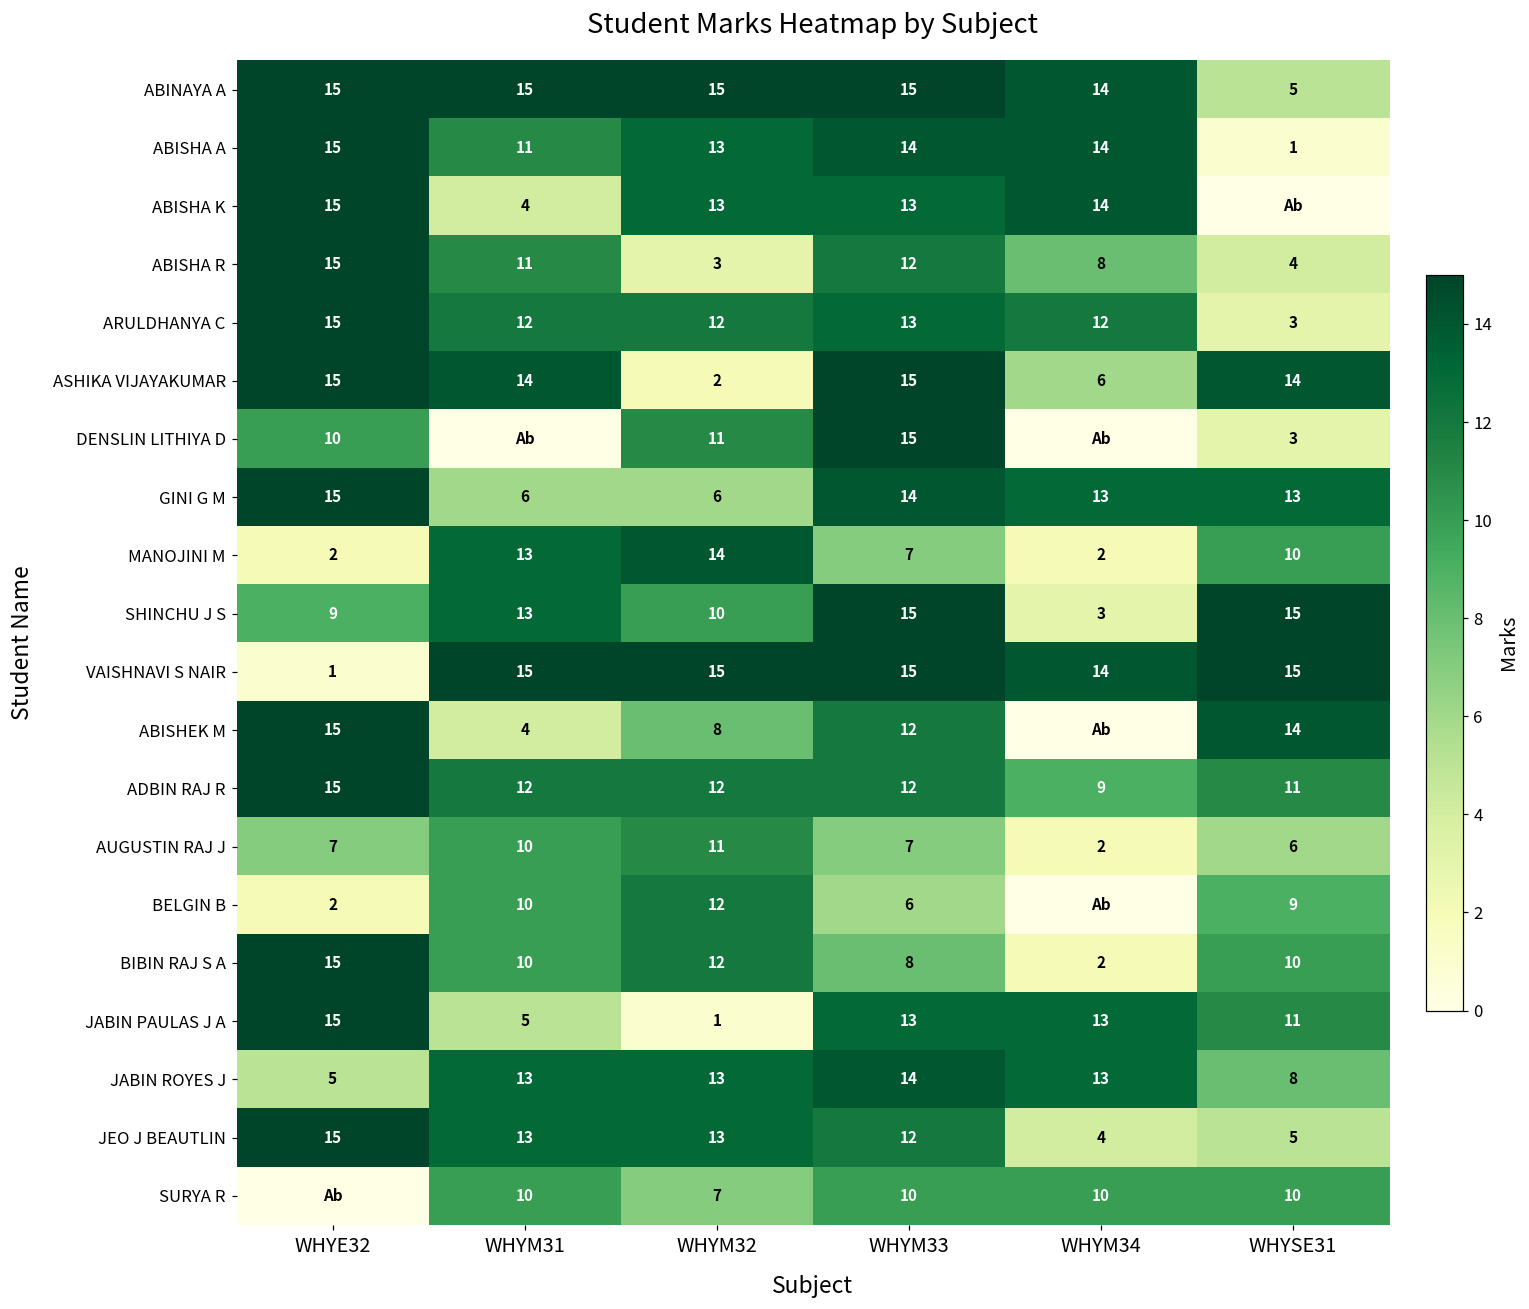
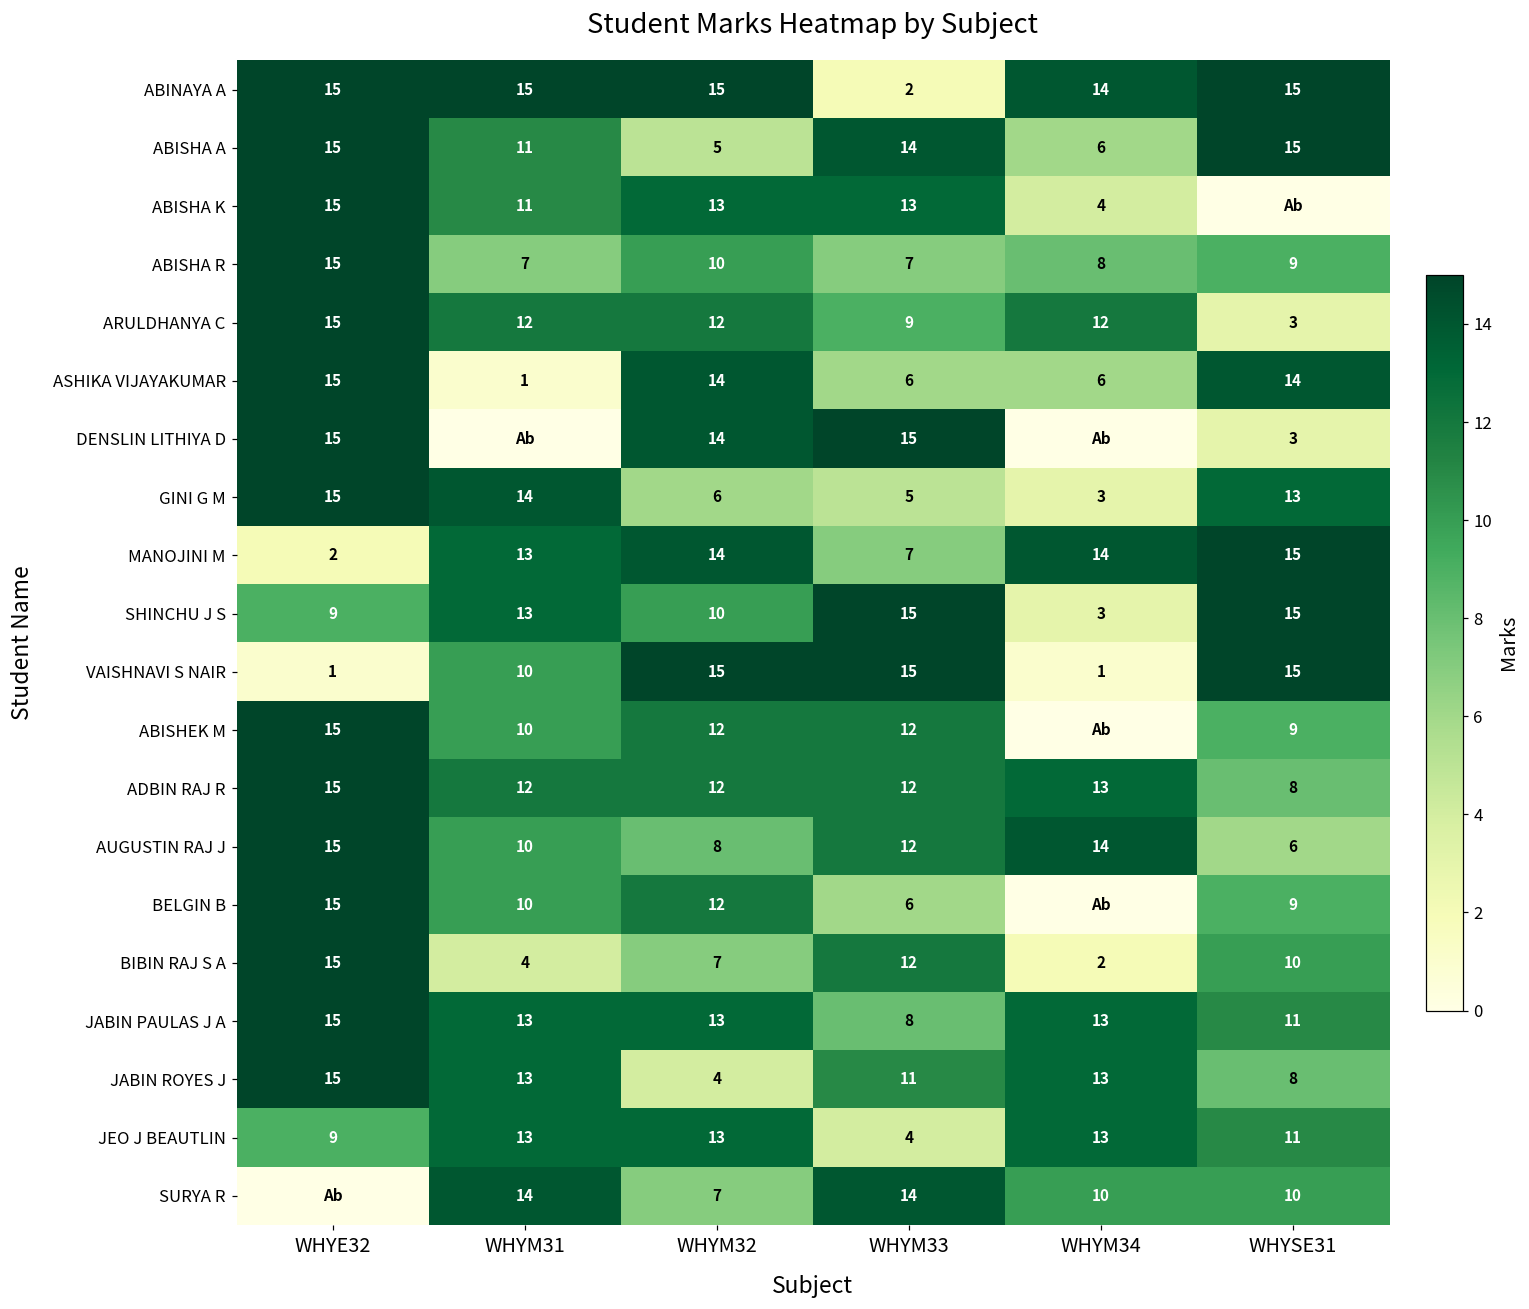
  {
    "ABINAYA A": {
      "WHYE32": 15,
      "WHYM31": 15,
      "WHYM32": 15,
-     "WHYM33": 15,
+     "WHYM33": 2,
      "WHYM34": 14,
-     "WHYSE31": 5
+     "WHYSE31": 15
    },
    "ABISHA A": {
      "WHYE32": 15,
      "WHYM31": 11,
-     "WHYM32": 13,
+     "WHYM32": 5,
      "WHYM33": 14,
-     "WHYM34": 14,
-     "WHYSE31": 1
+     "WHYM34": 6,
+     "WHYSE31": 15
    },
    "ABISHA K": {
      "WHYE32": 15,
-     "WHYM31": 4,
+     "WHYM31": 11,
      "WHYM32": 13,
      "WHYM33": 13,
-     "WHYM34": 14
+     "WHYM34": 4
    },
    "ABISHA R": {
      "WHYE32": 15,
-     "WHYM31": 11,
-     "WHYM32": 3,
-     "WHYM33": 12,
+     "WHYM31": 7,
+     "WHYM32": 10,
+     "WHYM33": 7,
      "WHYM34": 8,
-     "WHYSE31": 4
+     "WHYSE31": 9
    },
    "ARULDHANYA C": {
      "WHYE32": 15,
      "WHYM31": 12,
      "WHYM32": 12,
-     "WHYM33": 13,
+     "WHYM33": 9,
      "WHYM34": 12,
      "WHYSE31": 3
    },
    "ASHIKA VIJAYAKUMAR": {
      "WHYE32": 15,
-     "WHYM31": 14,
-     "WHYM32": 2,
-     "WHYM33": 15,
+     "WHYM31": 1,
+     "WHYM32": 14,
+     "WHYM33": 6,
      "WHYM34": 6,
      "WHYSE31": 14
    },
    "DENSLIN LITHIYA D": {
-     "WHYE32": 10,
-     "WHYM32": 11,
+     "WHYE32": 15,
+     "WHYM32": 14,
      "WHYM33": 15,
      "WHYSE31": 3
    },
    "GINI G M": {
      "WHYE32": 15,
-     "WHYM31": 6,
+     "WHYM31": 14,
      "WHYM32": 6,
-     "WHYM33": 14,
-     "WHYM34": 13,
+     "WHYM33": 5,
+     "WHYM34": 3,
      "WHYSE31": 13
    },
    "MANOJINI M": {
      "WHYE32": 2,
      "WHYM31": 13,
      "WHYM32": 14,
      "WHYM33": 7,
-     "WHYM34": 2,
-     "WHYSE31": 10
+     "WHYM34": 14,
+     "WHYSE31": 15
    },
    "SHINCHU J S": {
      "WHYE32": 9,
      "WHYM31": 13,
      "WHYM32": 10,
      "WHYM33": 15,
      "WHYM34": 3,
      "WHYSE31": 15
    },
    "VAISHNAVI S NAIR": {
      "WHYE32": 1,
-     "WHYM31": 15,
+     "WHYM31": 10,
      "WHYM32": 15,
      "WHYM33": 15,
-     "WHYM34": 14,
+     "WHYM34": 1,
      "WHYSE31": 15
    },
    "ABISHEK M": {
      "WHYE32": 15,
-     "WHYM31": 4,
-     "WHYM32": 8,
+     "WHYM31": 10,
+     "WHYM32": 12,
      "WHYM33": 12,
-     "WHYSE31": 14
+     "WHYSE31": 9
    },
    "ADBIN RAJ R": {
      "WHYE32": 15,
      "WHYM31": 12,
      "WHYM32": 12,
      "WHYM33": 12,
-     "WHYM34": 9,
-     "WHYSE31": 11
+     "WHYM34": 13,
+     "WHYSE31": 8
    },
    "AUGUSTIN RAJ J": {
-     "WHYE32": 7,
+     "WHYE32": 15,
      "WHYM31": 10,
-     "WHYM32": 11,
-     "WHYM33": 7,
-     "WHYM34": 2,
+     "WHYM32": 8,
+     "WHYM33": 12,
+     "WHYM34": 14,
      "WHYSE31": 6
    },
    "BELGIN B": {
-     "WHYE32": 2,
+     "WHYE32": 15,
      "WHYM31": 10,
      "WHYM32": 12,
      "WHYM33": 6,
      "WHYSE31": 9
    },
    "BIBIN RAJ S A": {
      "WHYE32": 15,
-     "WHYM31": 10,
-     "WHYM32": 12,
-     "WHYM33": 8,
+     "WHYM31": 4,
+     "WHYM32": 7,
+     "WHYM33": 12,
      "WHYM34": 2,
      "WHYSE31": 10
    },
    "JABIN PAULAS J A": {
      "WHYE32": 15,
-     "WHYM31": 5,
-     "WHYM32": 1,
-     "WHYM33": 13,
+     "WHYM31": 13,
+     "WHYM32": 13,
+     "WHYM33": 8,
      "WHYM34": 13,
      "WHYSE31": 11
    },
    "JABIN ROYES J": {
-     "WHYE32": 5,
+     "WHYE32": 15,
      "WHYM31": 13,
-     "WHYM32": 13,
-     "WHYM33": 14,
+     "WHYM32": 4,
+     "WHYM33": 11,
      "WHYM34": 13,
      "WHYSE31": 8
    },
    "JEO J BEAUTLIN": {
-     "WHYE32": 15,
+     "WHYE32": 9,
      "WHYM31": 13,
      "WHYM32": 13,
-     "WHYM33": 12,
-     "WHYM34": 4,
-     "WHYSE31": 5
+     "WHYM33": 4,
+     "WHYM34": 13,
+     "WHYSE31": 11
    },
    "SURYA R": {
-     "WHYM31": 10,
+     "WHYM31": 14,
      "WHYM32": 7,
-     "WHYM33": 10,
+     "WHYM33": 14,
      "WHYM34": 10,
      "WHYSE31": 10
    }
  }
